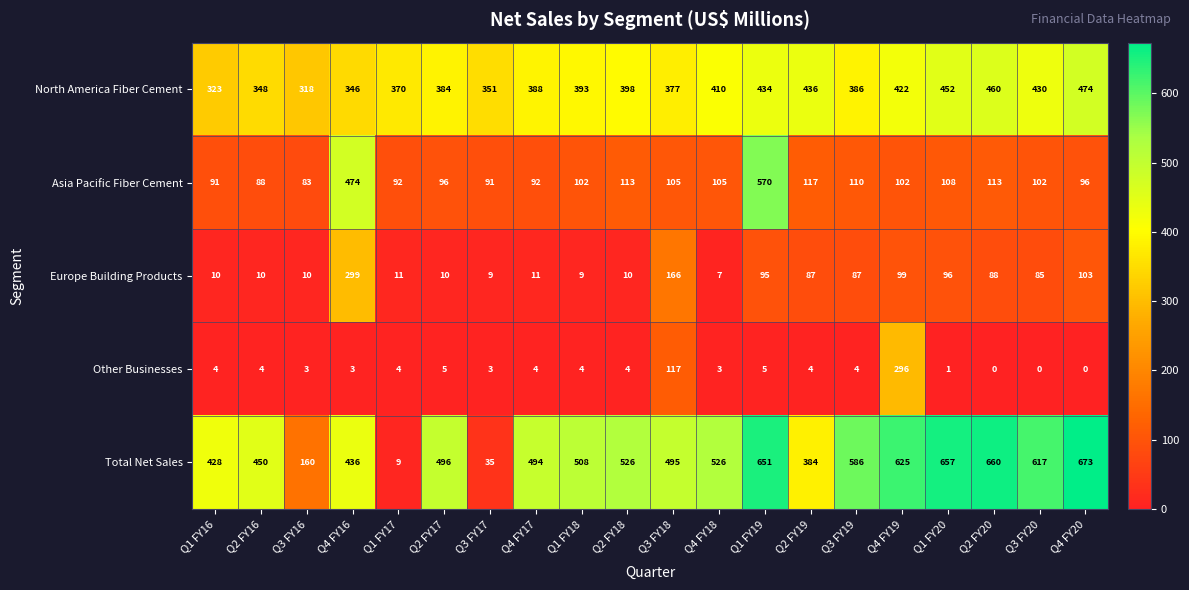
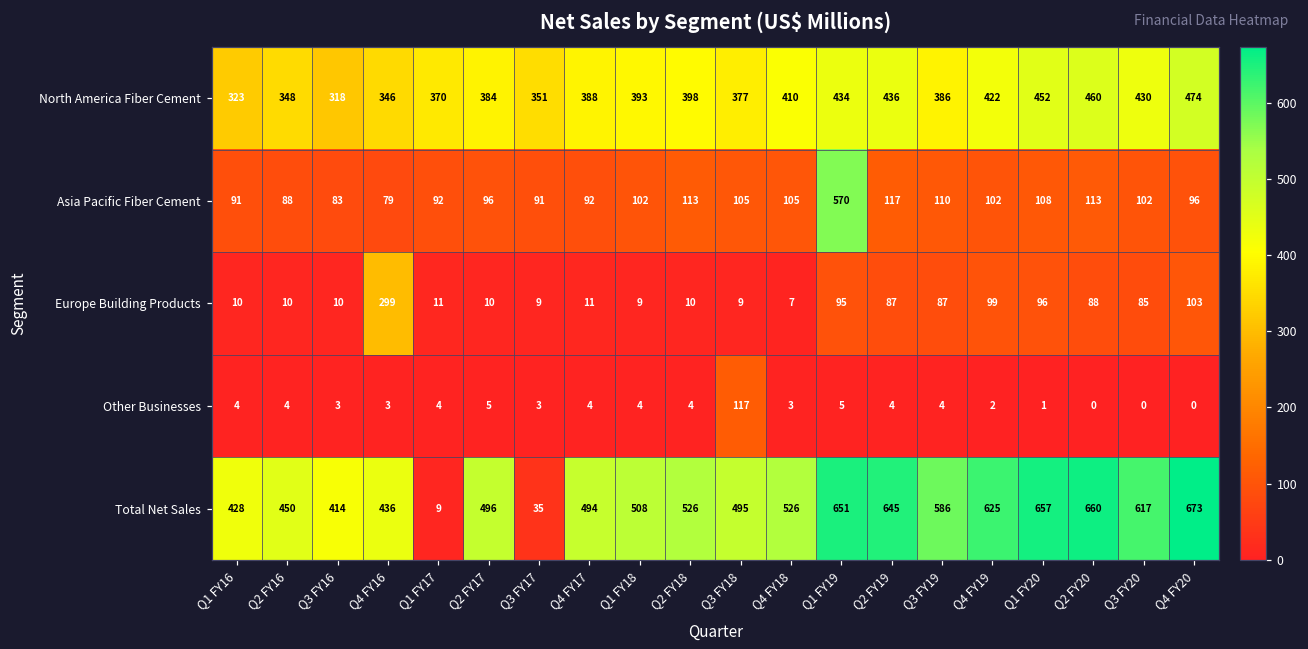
  {
    "North America Fiber Cement": {
      "Q1 FY16": 323,
      "Q2 FY16": 348,
      "Q3 FY16": 318,
      "Q4 FY16": 346,
      "Q1 FY17": 370,
      "Q2 FY17": 384,
      "Q3 FY17": 351,
      "Q4 FY17": 388,
      "Q1 FY18": 393,
      "Q2 FY18": 398,
      "Q3 FY18": 377,
      "Q4 FY18": 410,
      "Q1 FY19": 434,
      "Q2 FY19": 436,
      "Q3 FY19": 386,
      "Q4 FY19": 422,
      "Q1 FY20": 452,
      "Q2 FY20": 460,
      "Q3 FY20": 430,
      "Q4 FY20": 474
    },
    "Asia Pacific Fiber Cement": {
      "Q1 FY16": 91,
      "Q2 FY16": 88,
      "Q3 FY16": 83,
-     "Q4 FY16": 474,
+     "Q4 FY16": 79,
      "Q1 FY17": 92,
      "Q2 FY17": 96,
      "Q3 FY17": 91,
      "Q4 FY17": 92,
      "Q1 FY18": 102,
      "Q2 FY18": 113,
      "Q3 FY18": 105,
      "Q4 FY18": 105,
      "Q1 FY19": 570,
      "Q2 FY19": 117,
      "Q3 FY19": 110,
      "Q4 FY19": 102,
      "Q1 FY20": 108,
      "Q2 FY20": 113,
      "Q3 FY20": 102,
      "Q4 FY20": 96
    },
    "Europe Building Products": {
      "Q1 FY16": 10,
      "Q2 FY16": 10,
      "Q3 FY16": 10,
      "Q4 FY16": 299,
      "Q1 FY17": 11,
      "Q2 FY17": 10,
      "Q3 FY17": 9,
      "Q4 FY17": 11,
      "Q1 FY18": 9,
      "Q2 FY18": 10,
-     "Q3 FY18": 166,
+     "Q3 FY18": 9,
      "Q4 FY18": 7,
      "Q1 FY19": 95,
      "Q2 FY19": 87,
      "Q3 FY19": 87,
      "Q4 FY19": 99,
      "Q1 FY20": 96,
      "Q2 FY20": 88,
      "Q3 FY20": 85,
      "Q4 FY20": 103
    },
    "Other Businesses": {
      "Q1 FY16": 4,
      "Q2 FY16": 4,
      "Q3 FY16": 3,
      "Q4 FY16": 3,
      "Q1 FY17": 4,
      "Q2 FY17": 5,
      "Q3 FY17": 3,
      "Q4 FY17": 4,
      "Q1 FY18": 4,
      "Q2 FY18": 4,
      "Q3 FY18": 117,
      "Q4 FY18": 3,
      "Q1 FY19": 5,
      "Q2 FY19": 4,
      "Q3 FY19": 4,
-     "Q4 FY19": 296,
+     "Q4 FY19": 2,
      "Q1 FY20": 1,
      "Q2 FY20": 0,
      "Q3 FY20": 0,
      "Q4 FY20": 0
    },
    "Total Net Sales": {
      "Q1 FY16": 428,
      "Q2 FY16": 450,
-     "Q3 FY16": 160,
+     "Q3 FY16": 414,
      "Q4 FY16": 436,
      "Q1 FY17": 9,
      "Q2 FY17": 496,
      "Q3 FY17": 35,
      "Q4 FY17": 494,
      "Q1 FY18": 508,
      "Q2 FY18": 526,
      "Q3 FY18": 495,
      "Q4 FY18": 526,
      "Q1 FY19": 651,
-     "Q2 FY19": 384,
+     "Q2 FY19": 645,
      "Q3 FY19": 586,
      "Q4 FY19": 625,
      "Q1 FY20": 657,
      "Q2 FY20": 660,
      "Q3 FY20": 617,
      "Q4 FY20": 673
    }
  }
